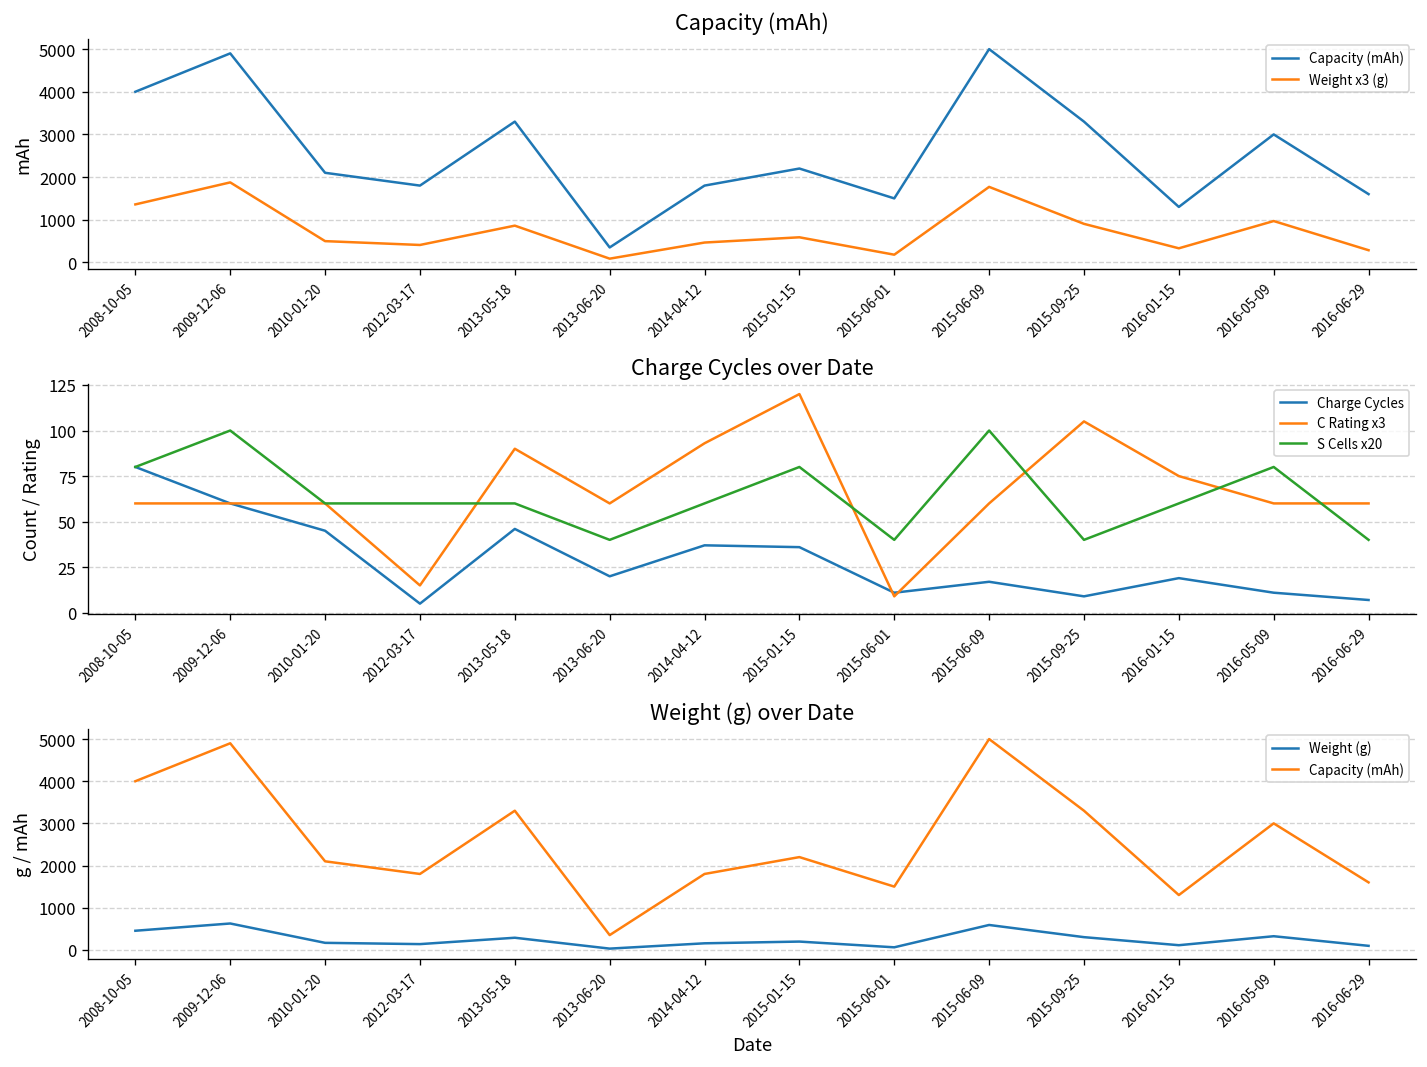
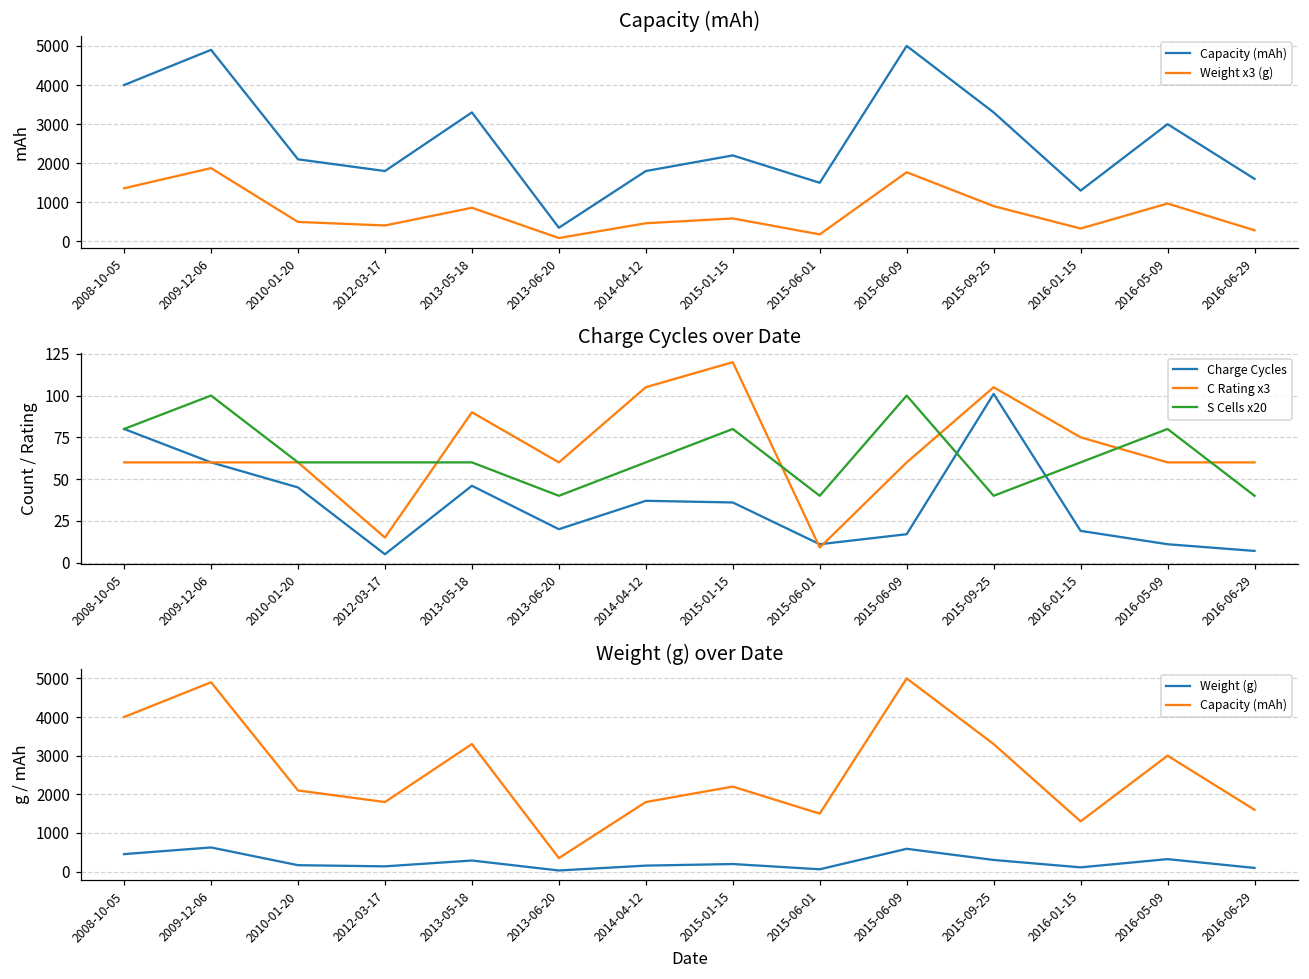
  {
    "Capacity (mAh)": {
      "Weight x3 (g)": {
        "2008-10-05": 1400,
        "2009-12-06": 1900,
        "2010-01-20": 500,
        "2012-03-17": 400,
        "2013-05-18": 900,
        "2013-06-20": 100,
        "2014-04-12": 500,
        "2015-01-15": 600,
        "2015-06-01": 200,
        "2015-06-09": 1800,
        "2015-09-25": 900,
        "2016-01-15": 300,
        "2016-05-09": 1000,
        "2016-06-29": 300
      }
    },
    "Charge Cycles over Date": {
      "Charge Cycles": {
        "2010-01-20": 45,
        "2012-03-17": 5,
        "2013-05-18": 46,
        "2013-06-20": 20,
        "2014-04-12": 37,
        "2015-01-15": 36,
        "2015-06-01": 11,
        "2015-06-09": 17,
-       "2015-09-25": 9,
+       "2015-09-25": 101,
        "2016-01-15": 19,
        "2016-05-09": 11,
        "2016-06-29": 7
      },
      "C Rating x3": {
        "2008-10-05": 60,
        "2012-03-17": 15,
        "2013-05-18": 90,
        "2013-06-20": 60,
-       "2014-04-12": 93,
+       "2014-04-12": 105,
        "2015-01-15": 120,
        "2015-06-01": 9,
        "2015-06-09": 60,
        "2015-09-25": 105,
        "2016-01-15": 75,
        "2016-05-09": 60,
        "2016-06-29": 60
      },
      "S Cells x20": {
        "2009-12-06": 100,
        "2012-03-17": 60,
        "2013-05-18": 60,
        "2013-06-20": 40,
        "2014-04-12": 60,
        "2015-01-15": 80,
        "2015-06-01": 40,
        "2015-06-09": 100,
        "2015-09-25": 40,
        "2016-01-15": 60,
        "2016-05-09": 80,
        "2016-06-29": 40
      }
    },
    "Weight (g) over Date": {
      "Weight (g)": {
        "2008-10-05": 500,
        "2009-12-06": 600,
        "2010-01-20": 200,
        "2012-03-17": 100,
        "2013-05-18": 300,
        "2013-06-20": 0,
        "2014-04-12": 200,
        "2015-01-15": 200,
        "2015-06-01": 100,
        "2015-06-09": 600,
        "2015-09-25": 300,
        "2016-01-15": 100,
        "2016-05-09": 300,
        "2016-06-29": 100
      },
      "Capacity (mAh)": {
        "2008-10-05": 4000,
        "2009-12-06": 4900,
        "2010-01-20": 2100,
        "2012-03-17": 1800,
        "2013-05-18": 3300,
        "2013-06-20": 400,
        "2014-04-12": 1800,
        "2015-01-15": 2200,
        "2015-06-01": 1500,
        "2015-06-09": 5000,
        "2015-09-25": 3300,
        "2016-01-15": 1300,
        "2016-05-09": 3000,
        "2016-06-29": 1600
      }
    }
  }
